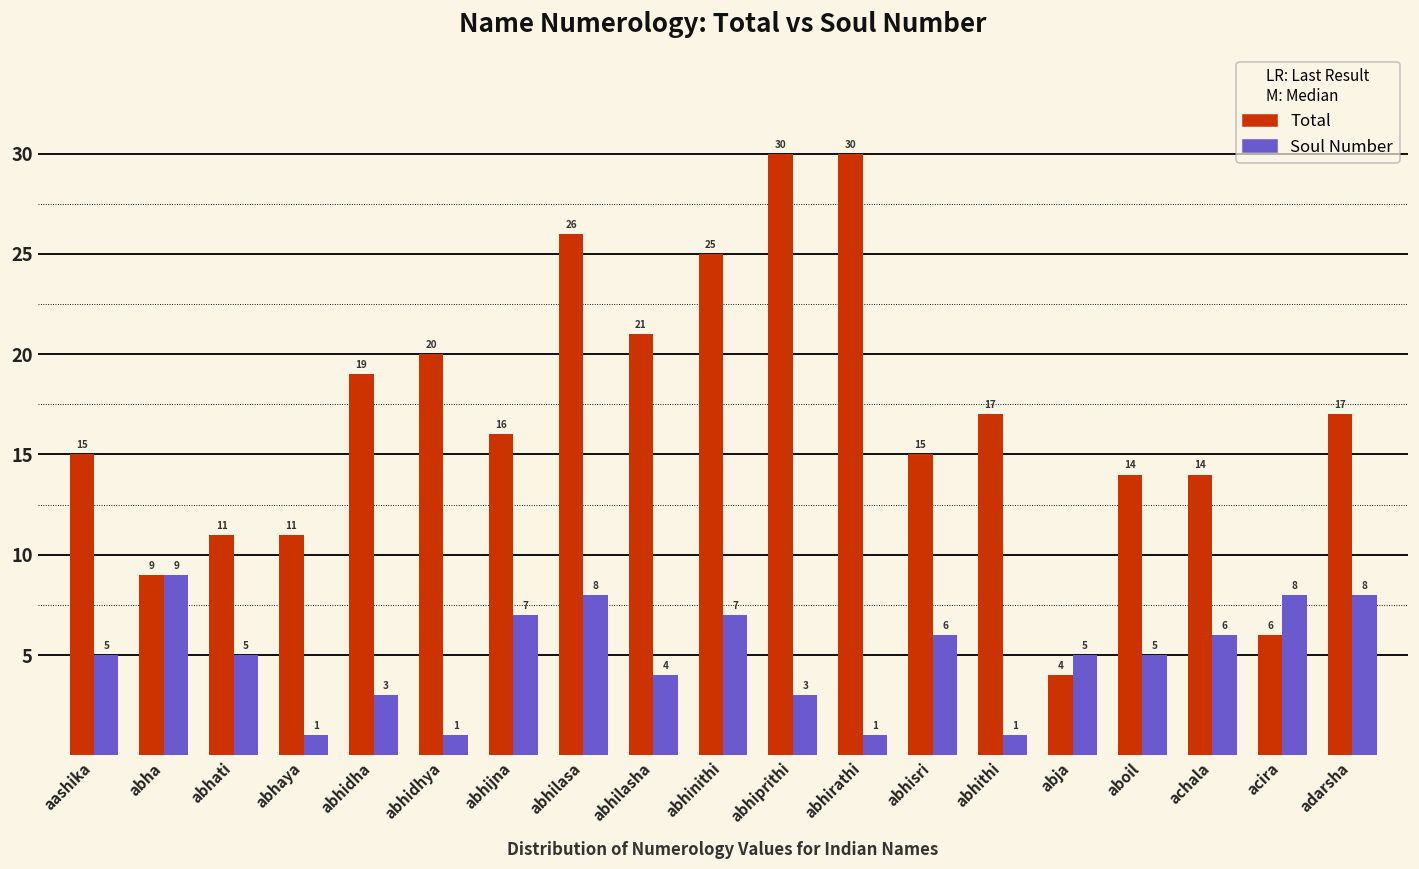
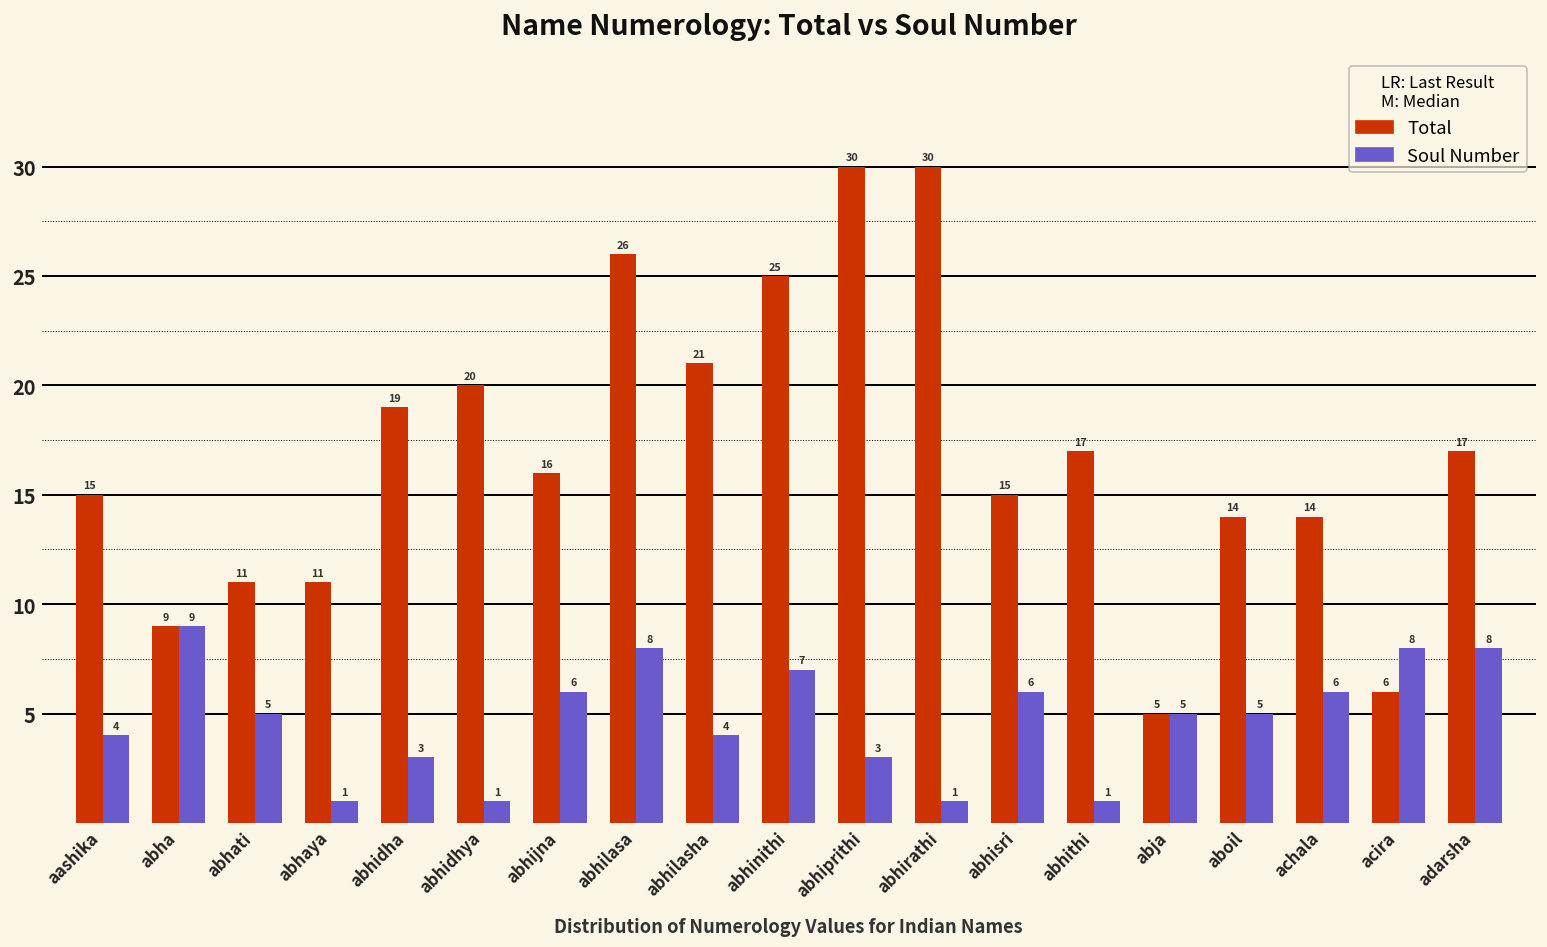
  {
    "Total": {
      "aashika": 15,
      "abha": 9,
      "abhati": 11,
      "abhaya": 11,
      "abhidha": 19,
      "abhidhya": 20,
      "abhijna": 16,
      "abhilasa": 26,
      "abhilasha": 21,
      "abhinithi": 25,
      "abhiprithi": 30,
      "abhirathi": 30,
      "abhisri": 15,
      "abhithi": 17,
-     "abja": 4,
+     "abja": 5,
      "aboil": 14,
      "achala": 14,
      "acira": 6,
      "adarsha": 17
    },
    "Soul Number": {
-     "aashika": 5,
+     "aashika": 4,
      "abha": 9,
      "abhati": 5,
      "abhaya": 1,
      "abhidha": 3,
      "abhidhya": 1,
-     "abhijna": 7,
+     "abhijna": 6,
      "abhilasa": 8,
      "abhilasha": 4,
      "abhinithi": 7,
      "abhiprithi": 3,
      "abhirathi": 1,
      "abhisri": 6,
      "abhithi": 1,
      "abja": 5,
      "aboil": 5,
      "achala": 6,
      "acira": 8,
      "adarsha": 8
    }
  }
